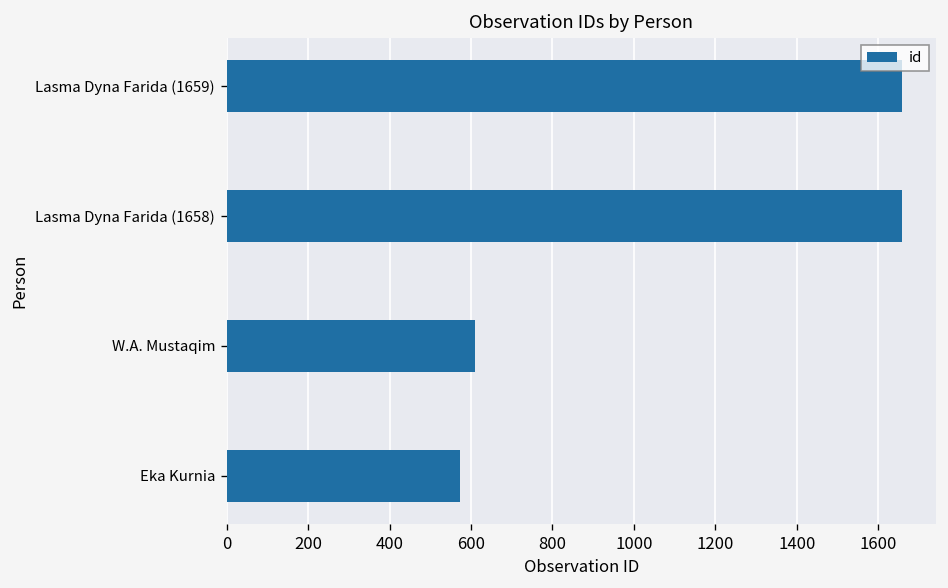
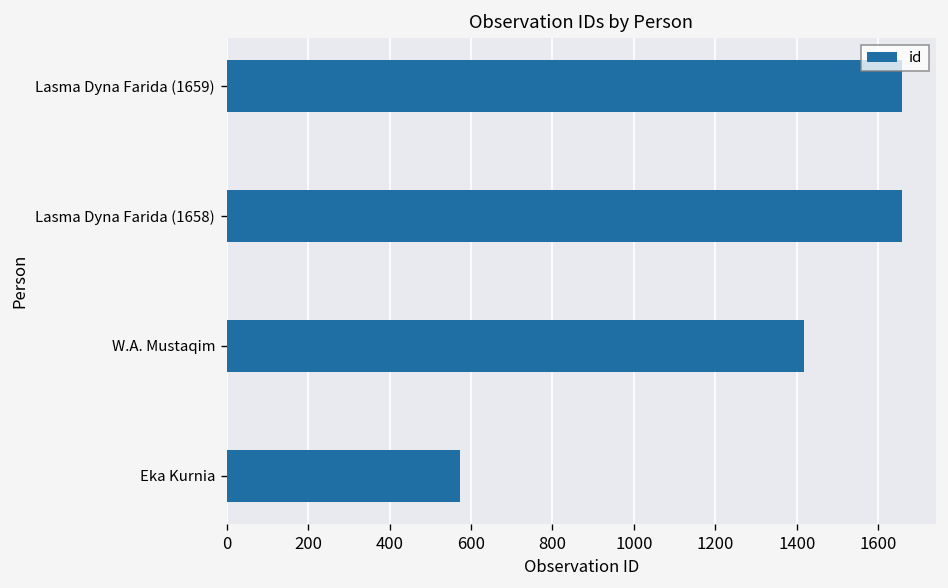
  {
    "Lasma Dyna Farida (1659)": 1660,
    "Lasma Dyna Farida (1658)": 1660,
-   "W.A. Mustaqim": 610,
+   "W.A. Mustaqim": 1420,
    "Eka Kurnia": 570
  }
